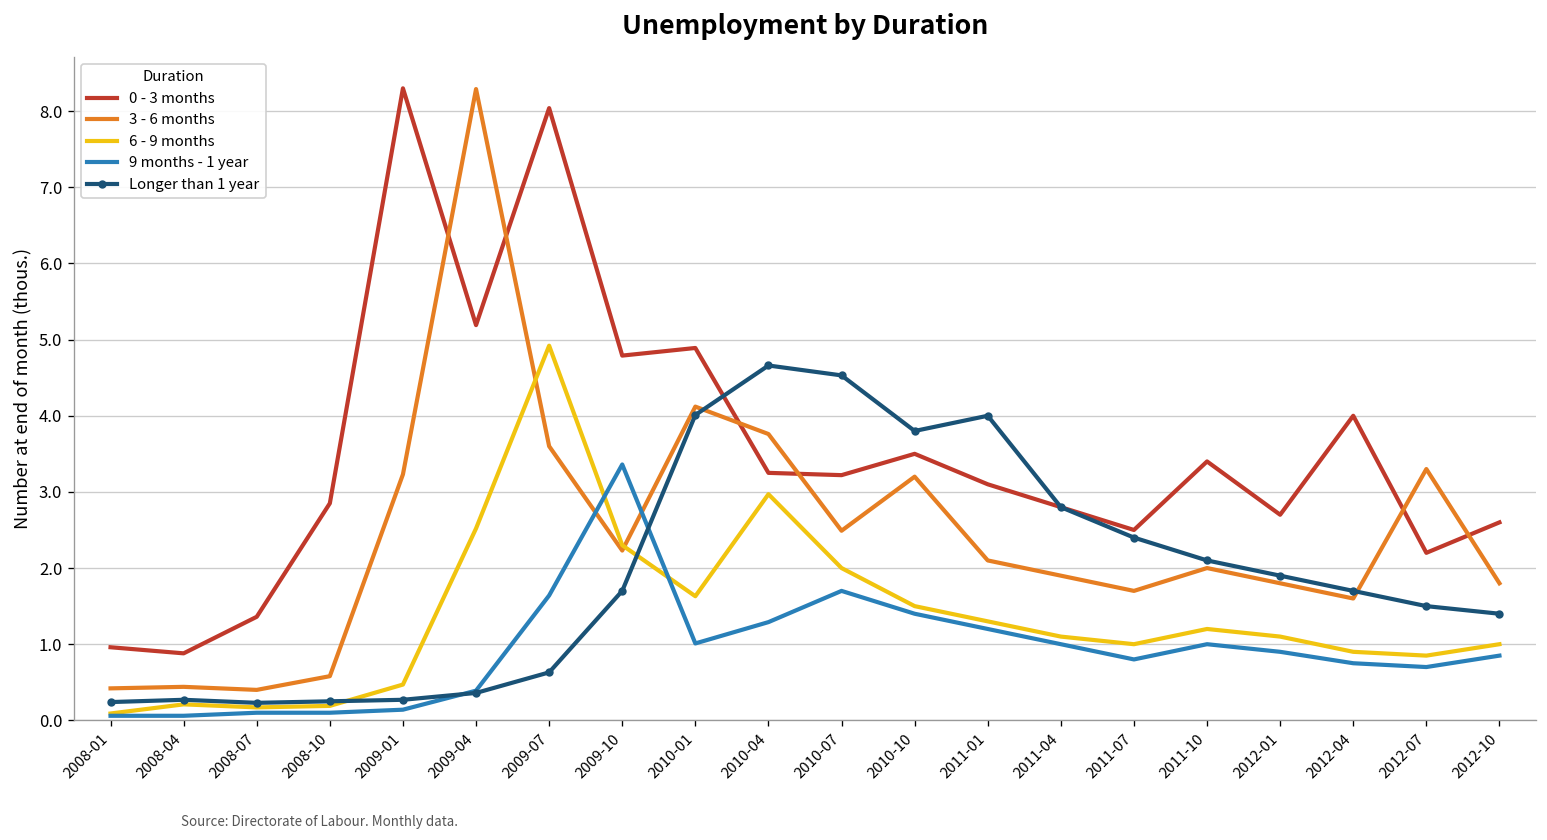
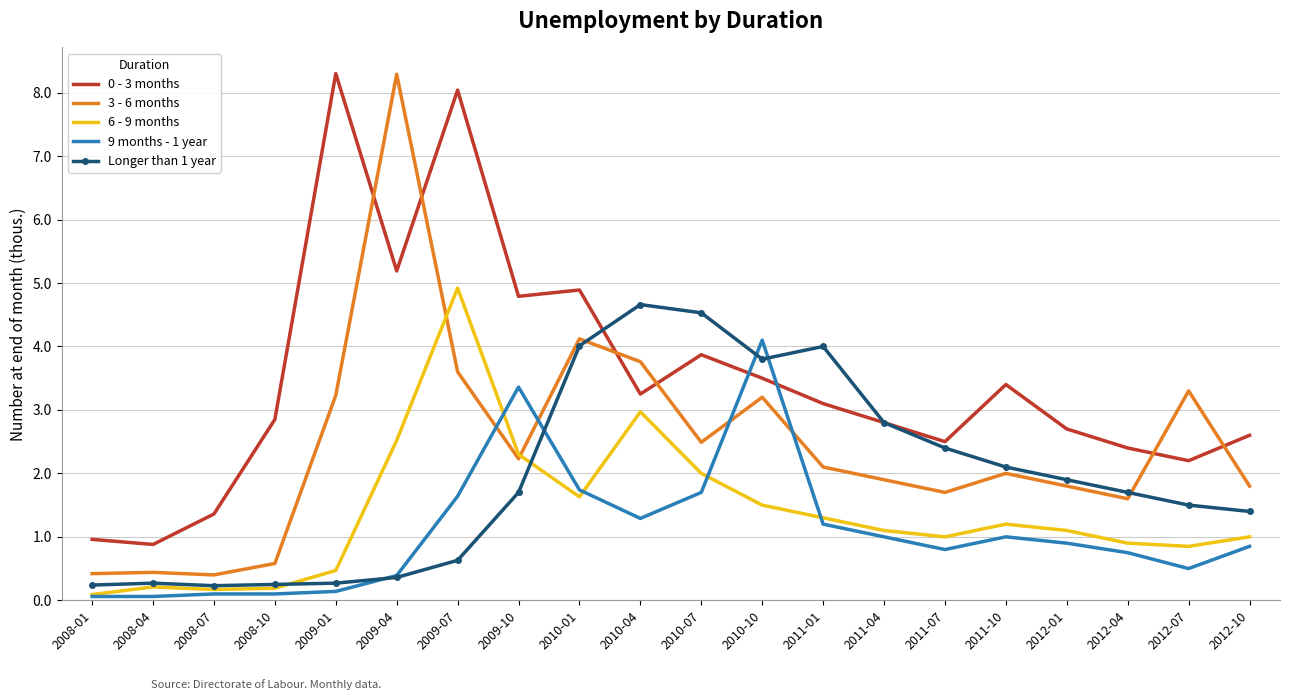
  {
    "0 - 3 months": {
      "2008-01": 1.0,
      "2008-04": 0.9,
      "2008-07": 1.4,
      "2008-10": 2.9,
      "2009-01": 8.3,
      "2009-04": 5.2,
      "2009-07": 8.0,
      "2009-10": 4.8,
      "2010-01": 4.9,
      "2010-04": 3.3,
-     "2010-07": 3.2,
+     "2010-07": 3.9,
      "2010-10": 3.5,
      "2011-01": 3.1,
      "2011-07": 2.5,
      "2011-10": 3.4,
      "2012-01": 2.7,
-     "2012-04": 4.0,
+     "2012-04": 2.4,
      "2012-07": 2.2,
      "2012-10": 2.6
    },
    "3 - 6 months": {
      "2008-01": 0.4,
      "2008-04": 0.4,
      "2008-07": 0.4,
      "2008-10": 0.6,
      "2009-01": 3.2,
      "2009-04": 8.3,
      "2009-07": 3.6,
      "2009-10": 2.2,
      "2010-01": 4.1,
      "2010-04": 3.8,
      "2010-07": 2.5,
      "2010-10": 3.2,
      "2011-01": 2.1,
      "2011-04": 1.9,
      "2011-07": 1.7,
      "2011-10": 2.0,
      "2012-01": 1.8,
      "2012-04": 1.6,
      "2012-07": 3.3,
      "2012-10": 1.8
    },
    "6 - 9 months": {
      "2008-04": 0.2,
      "2008-07": 0.2,
      "2008-10": 0.2,
      "2009-01": 0.5,
      "2009-04": 2.5,
      "2009-07": 4.9,
      "2009-10": 2.3,
      "2010-01": 1.6,
      "2010-04": 3.0,
      "2010-07": 2.0,
      "2010-10": 1.5,
      "2011-01": 1.3,
      "2011-04": 1.1,
      "2011-07": 1.0,
      "2011-10": 1.2,
      "2012-01": 1.1,
      "2012-04": 0.9,
      "2012-07": 0.9,
      "2012-10": 1.0
    },
    "9 months - 1 year": {
      "2008-04": 0.1,
      "2008-07": 0.1,
      "2008-10": 0.1,
      "2009-01": 0.1,
      "2009-07": 1.6,
      "2009-10": 3.4,
-     "2010-01": 1.0,
+     "2010-01": 1.7,
      "2010-04": 1.3,
      "2010-07": 1.7,
-     "2010-10": 1.4,
+     "2010-10": 4.1,
      "2011-01": 1.2,
      "2011-04": 1.0,
      "2011-07": 0.8,
      "2011-10": 1.0,
      "2012-01": 0.9,
      "2012-04": 0.8,
-     "2012-07": 0.7,
+     "2012-07": 0.5,
      "2012-10": 0.9
    },
    "Longer than 1 year": {
      "2008-01": 0.2,
      "2008-04": 0.3,
      "2008-07": 0.2,
      "2008-10": 0.3,
      "2009-01": 0.3,
      "2009-07": 0.6,
      "2009-10": 1.7,
      "2010-01": 4.0,
      "2010-04": 4.7,
      "2010-07": 4.5,
      "2010-10": 3.8,
      "2011-01": 4.0,
      "2011-07": 2.4,
      "2011-10": 2.1,
      "2012-01": 1.9,
      "2012-04": 1.7,
      "2012-07": 1.5,
      "2012-10": 1.4
    }
  }
